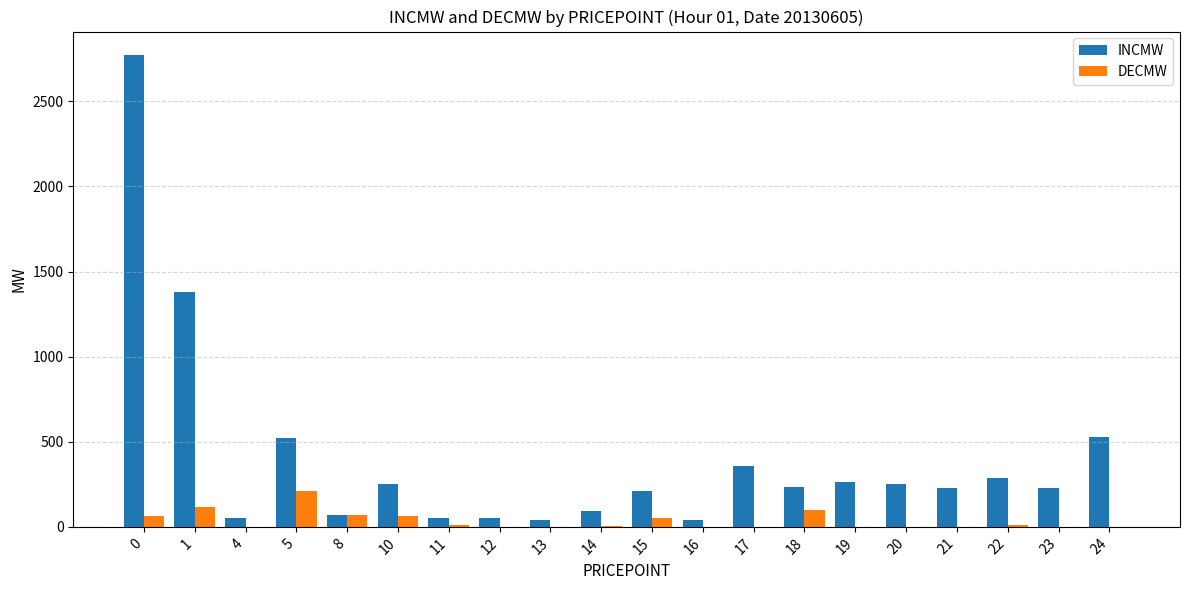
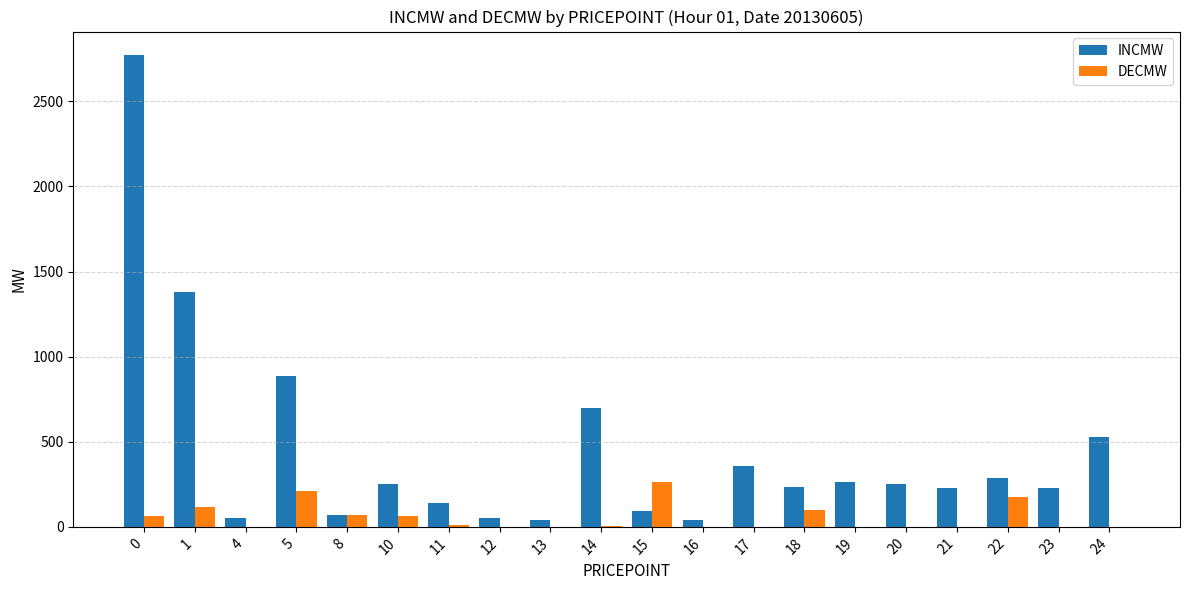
  {
    "INCMW": {
      "0": 2770,
      "1": 1380,
      "4": 50,
-     "5": 520,
+     "5": 890,
      "8": 70,
      "10": 250,
-     "11": 50,
+     "11": 140,
      "12": 50,
      "13": 40,
-     "14": 100,
-     "15": 210,
+     "14": 700,
+     "15": 90,
      "16": 40,
      "17": 360,
      "18": 230,
      "19": 260,
      "20": 250,
      "21": 230,
      "22": 290,
      "23": 230,
      "24": 530
    },
    "DECMW": {
      "0": 70,
      "1": 120,
      "4": 0,
      "5": 210,
      "8": 70,
      "10": 60,
      "12": 0,
      "13": 0,
-     "15": 50,
+     "15": 270,
      "16": 0,
      "17": 0,
      "18": 100,
      "19": 0,
      "20": 0,
      "21": 0,
-     "22": 10,
+     "22": 180,
      "23": 0,
      "24": 0
    }
  }
